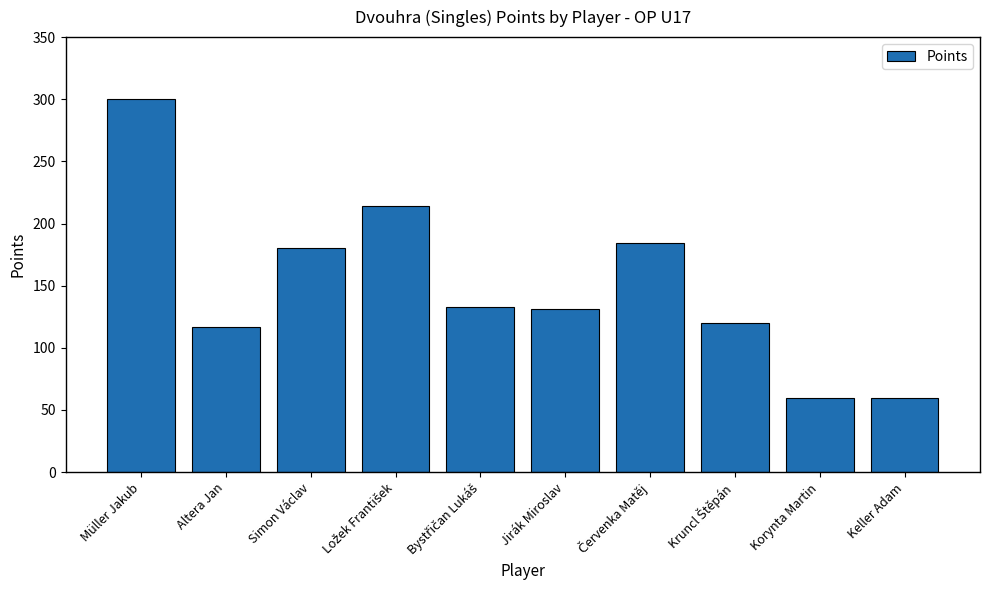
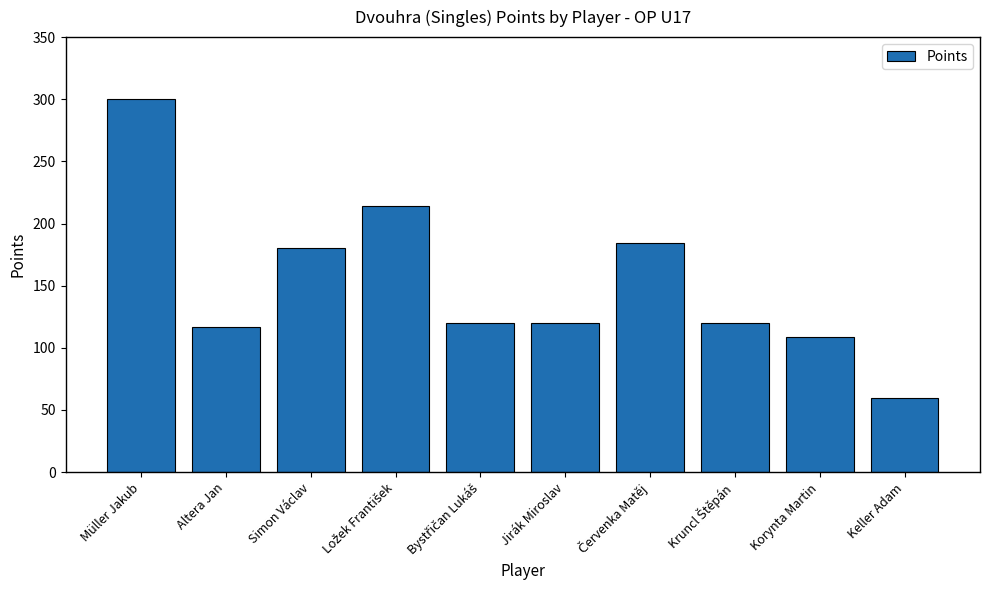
  {
    "Müller Jakub": 300,
    "Altera Jan": 117,
    "Simon Václav": 180,
    "Ložek František": 214,
-   "Bystřičan Lukáš": 133,
-   "Jirák Miroslav": 131,
+   "Bystřičan Lukáš": 120,
+   "Jirák Miroslav": 120,
    "Červenka Matěj": 184,
    "Kruncl Štěpán": 120,
-   "Korynta Martin": 60,
+   "Korynta Martin": 109,
    "Keller Adam": 60
  }
